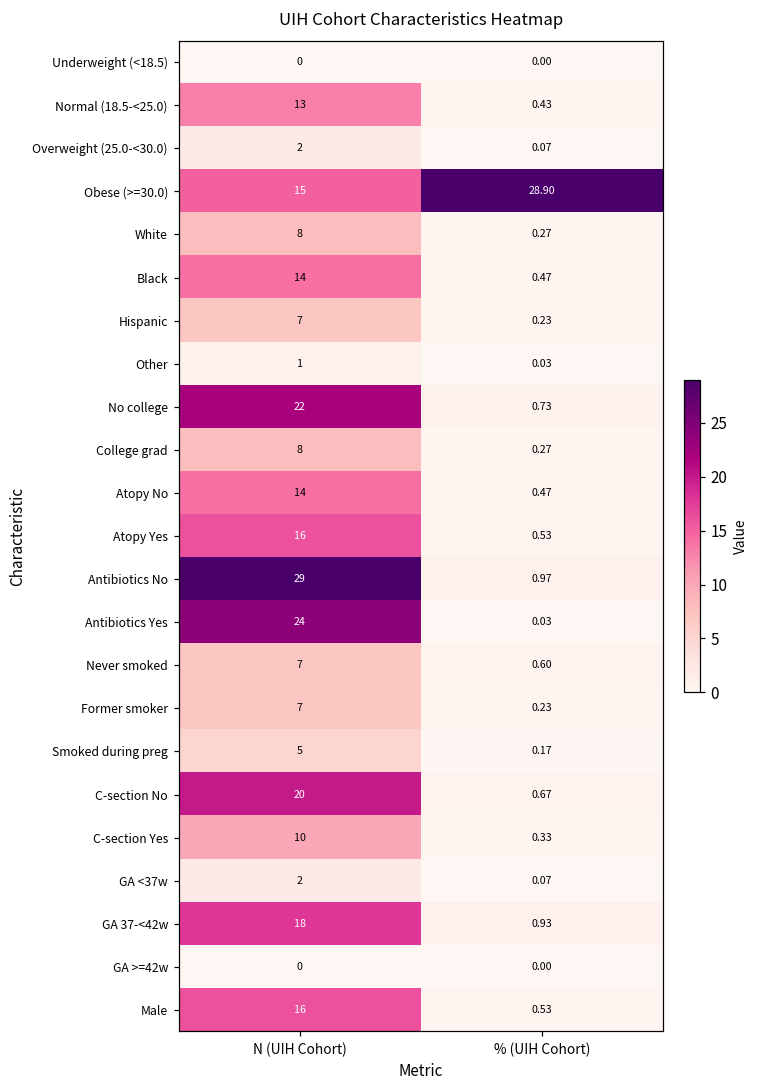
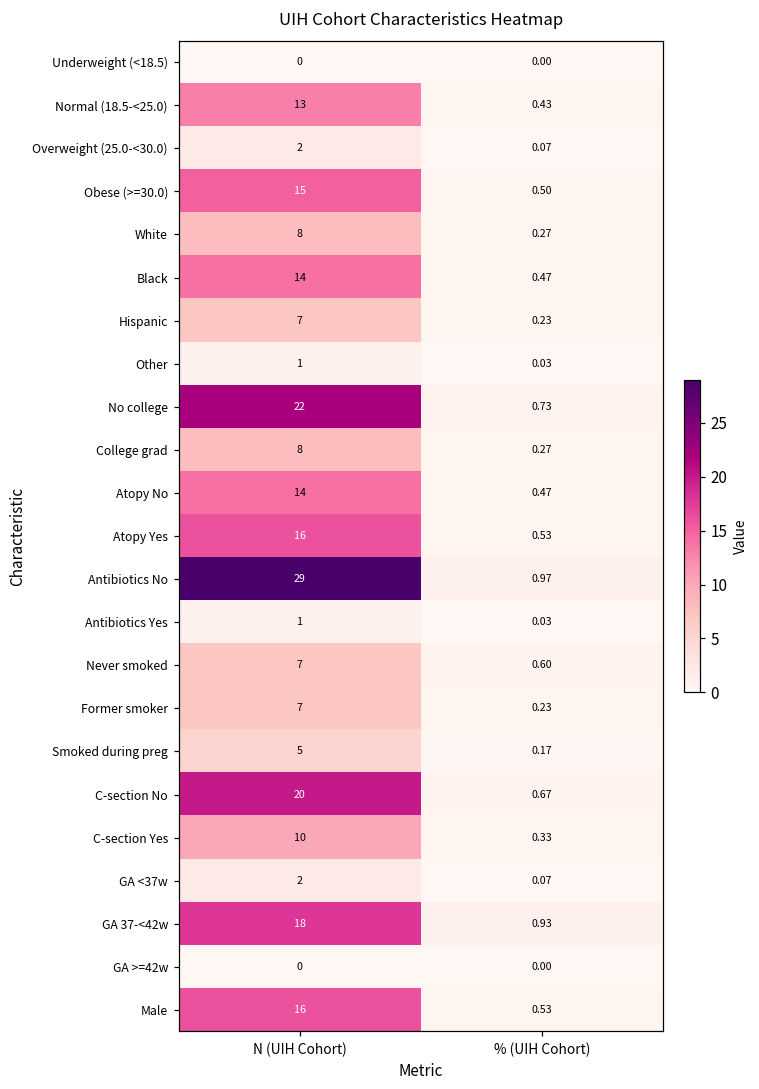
  {
    "Underweight (<18.5)": {
      "N (UIH Cohort)": 0,
      "% (UIH Cohort)": 0.00
    },
    "Normal (18.5-<25.0)": {
      "N (UIH Cohort)": 13,
      "% (UIH Cohort)": 0.43
    },
    "Overweight (25.0-<30.0)": {
      "N (UIH Cohort)": 2,
      "% (UIH Cohort)": 0.07
    },
    "Obese (>=30.0)": {
      "N (UIH Cohort)": 15,
-     "% (UIH Cohort)": 28.90
+     "% (UIH Cohort)": 0.50
    },
    "White": {
      "N (UIH Cohort)": 8,
      "% (UIH Cohort)": 0.27
    },
    "Black": {
      "N (UIH Cohort)": 14,
      "% (UIH Cohort)": 0.47
    },
    "Hispanic": {
      "N (UIH Cohort)": 7,
      "% (UIH Cohort)": 0.23
    },
    "Other": {
      "N (UIH Cohort)": 1,
      "% (UIH Cohort)": 0.03
    },
    "No college": {
      "N (UIH Cohort)": 22,
      "% (UIH Cohort)": 0.73
    },
    "College grad": {
      "N (UIH Cohort)": 8,
      "% (UIH Cohort)": 0.27
    },
    "Atopy No": {
      "N (UIH Cohort)": 14,
      "% (UIH Cohort)": 0.47
    },
    "Atopy Yes": {
      "N (UIH Cohort)": 16,
      "% (UIH Cohort)": 0.53
    },
    "Antibiotics No": {
      "N (UIH Cohort)": 29,
      "% (UIH Cohort)": 0.97
    },
    "Antibiotics Yes": {
-     "N (UIH Cohort)": 24,
+     "N (UIH Cohort)": 1,
      "% (UIH Cohort)": 0.03
    },
    "Never smoked": {
      "N (UIH Cohort)": 7,
      "% (UIH Cohort)": 0.60
    },
    "Former smoker": {
      "N (UIH Cohort)": 7,
      "% (UIH Cohort)": 0.23
    },
    "Smoked during preg": {
      "N (UIH Cohort)": 5,
      "% (UIH Cohort)": 0.17
    },
    "C-section No": {
      "N (UIH Cohort)": 20,
      "% (UIH Cohort)": 0.67
    },
    "C-section Yes": {
      "N (UIH Cohort)": 10,
      "% (UIH Cohort)": 0.33
    },
    "GA <37w": {
      "N (UIH Cohort)": 2,
      "% (UIH Cohort)": 0.07
    },
    "GA 37-<42w": {
      "N (UIH Cohort)": 18,
      "% (UIH Cohort)": 0.93
    },
    "GA >=42w": {
      "N (UIH Cohort)": 0,
      "% (UIH Cohort)": 0.00
    },
    "Male": {
      "N (UIH Cohort)": 16,
      "% (UIH Cohort)": 0.53
    }
  }
